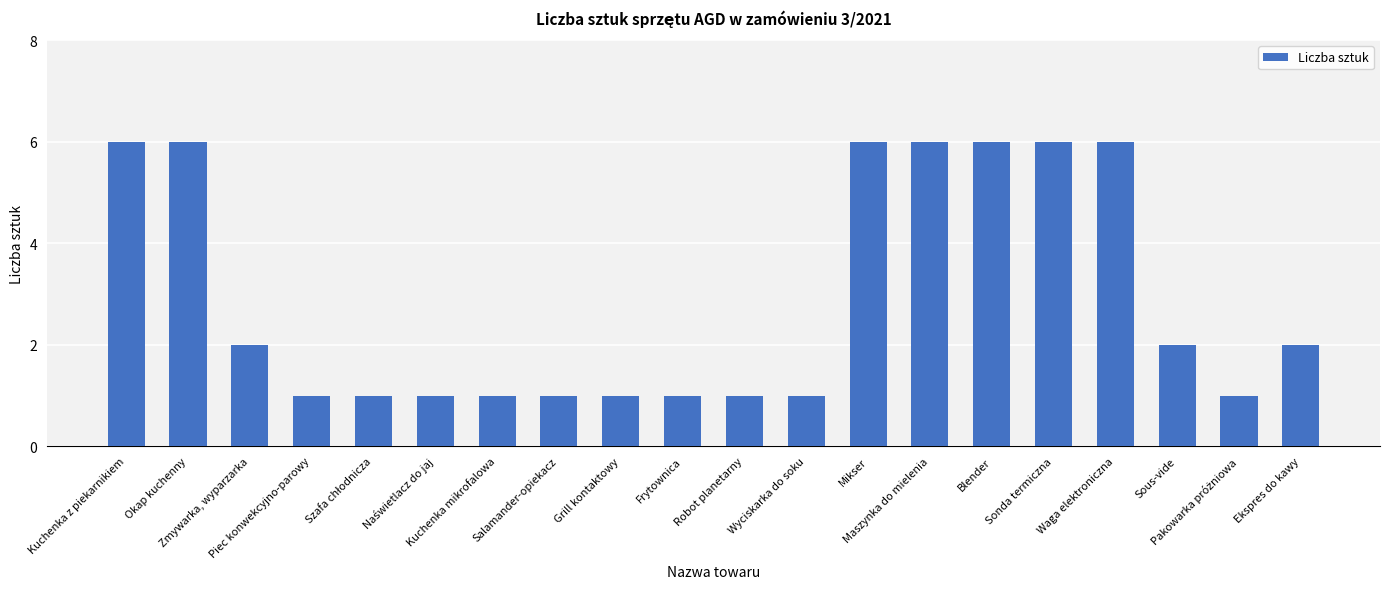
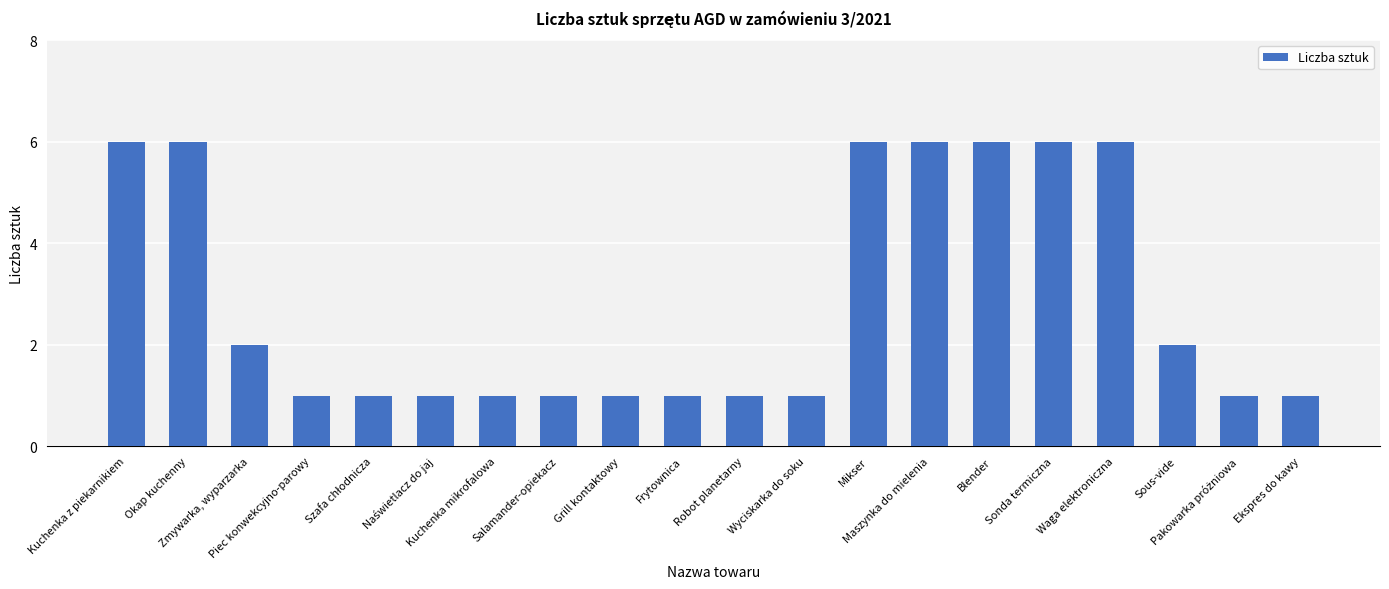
  {
    "Kuchenka z piekarnikiem": 6,
    "Okap kuchenny": 6,
    "Zmywarka, wyparzarka": 2,
    "Piec konwekcyjno-parowy": 1,
    "Szafa chłodnicza": 1,
    "Naświetlacz do jaj": 1,
    "Kuchenka mikrofalowa": 1,
    "Salamander-opiekacz": 1,
    "Grill kontaktowy": 1,
    "Frytownica": 1,
    "Robot planetarny": 1,
    "Wyciskarka do soku": 1,
    "Mikser": 6,
    "Maszynka do mielenia": 6,
    "Blender": 6,
    "Sonda termiczna": 6,
    "Waga elektroniczna": 6,
    "Sous-vide": 2,
    "Pakowarka próżniowa": 1,
-   "Ekspres do kawy": 2
+   "Ekspres do kawy": 1
  }
